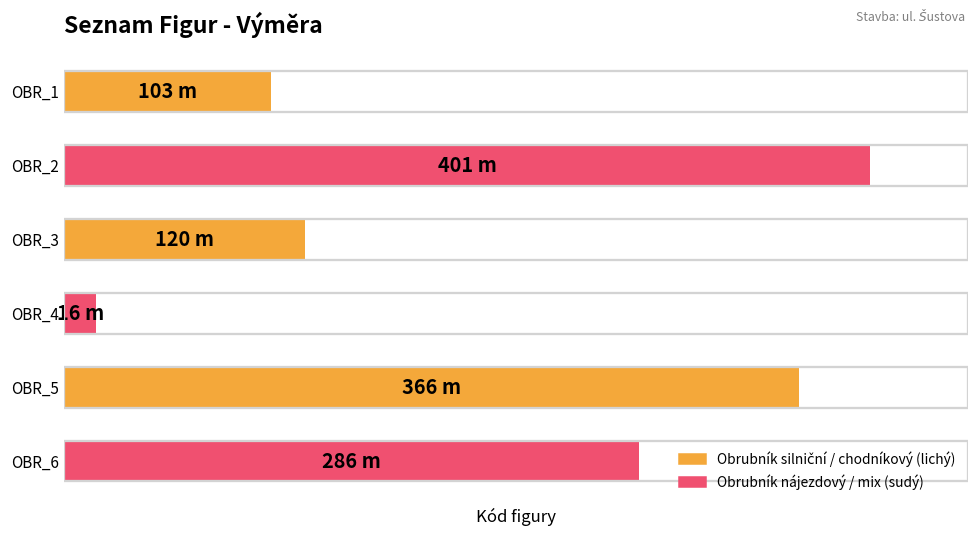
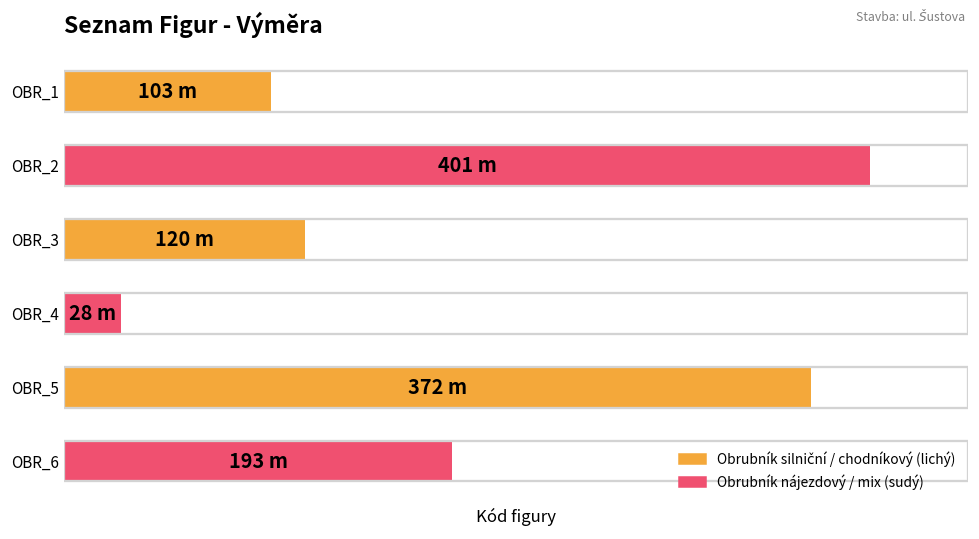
  {
    "OBR_1": 103,
    "OBR_2": 401,
    "OBR_3": 120,
-   "OBR_4": 16,
-   "OBR_5": 366,
-   "OBR_6": 286
+   "OBR_4": 28,
+   "OBR_5": 372,
+   "OBR_6": 193
  }
